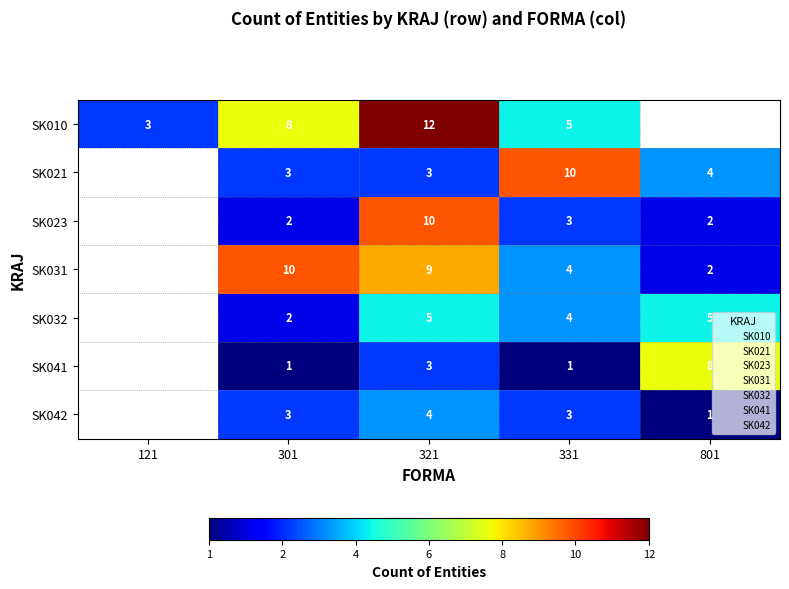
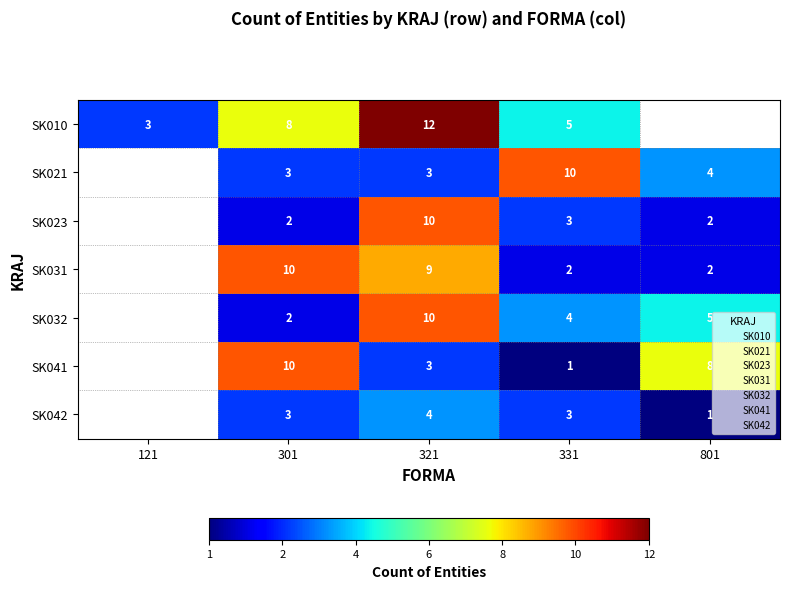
  {
    "SK010": {
      "121": 3,
      "301": 8,
      "321": 12,
      "331": 5
    },
    "SK021": {
      "301": 3,
      "321": 3,
      "331": 10,
      "801": 4
    },
    "SK023": {
      "301": 2,
      "321": 10,
      "331": 3,
      "801": 2
    },
    "SK031": {
      "301": 10,
      "321": 9,
-     "331": 4,
+     "331": 2,
      "801": 2
    },
    "SK032": {
      "301": 2,
-     "321": 5,
+     "321": 10,
      "331": 4
    },
    "SK041": {
-     "301": 1,
+     "301": 10,
      "321": 3,
      "331": 1
    },
    "SK042": {
      "301": 3,
      "321": 4,
      "331": 3
    }
  }
